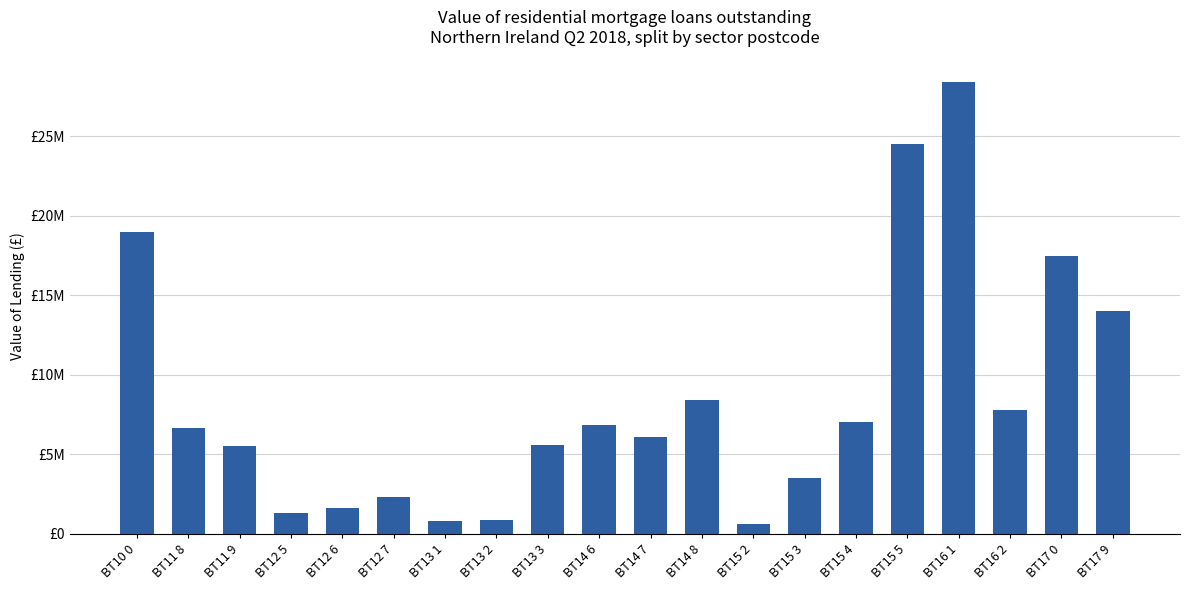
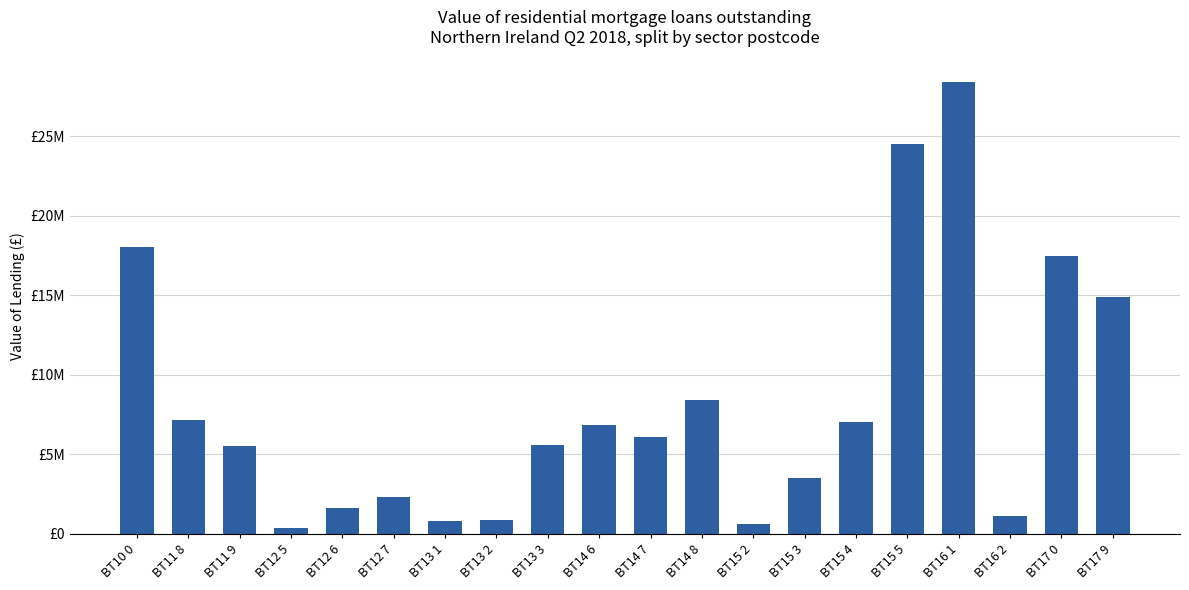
  {
-   "BT10 0": "£19000000",
-   "BT11 8": "£6700000",
+   "BT10 0": "£18100000",
+   "BT11 8": "£7200000",
    "BT11 9": "£5500000",
-   "BT12 5": "£1300000",
+   "BT12 5": "£400000",
    "BT12 6": "£1600000",
    "BT12 7": "£2300000",
    "BT13 1": "£800000",
    "BT13 2": "£900000",
    "BT13 3": "£5600000",
    "BT14 6": "£6900000",
    "BT14 7": "£6100000",
    "BT14 8": "£8400000",
    "BT15 2": "£600000",
    "BT15 3": "£3500000",
    "BT15 4": "£7000000",
    "BT15 5": "£24500000",
    "BT16 1": "£28400000",
-   "BT16 2": "£7800000",
+   "BT16 2": "£1100000",
    "BT17 0": "£17500000",
-   "BT17 9": "£14000000"
+   "BT17 9": "£14900000"
  }
